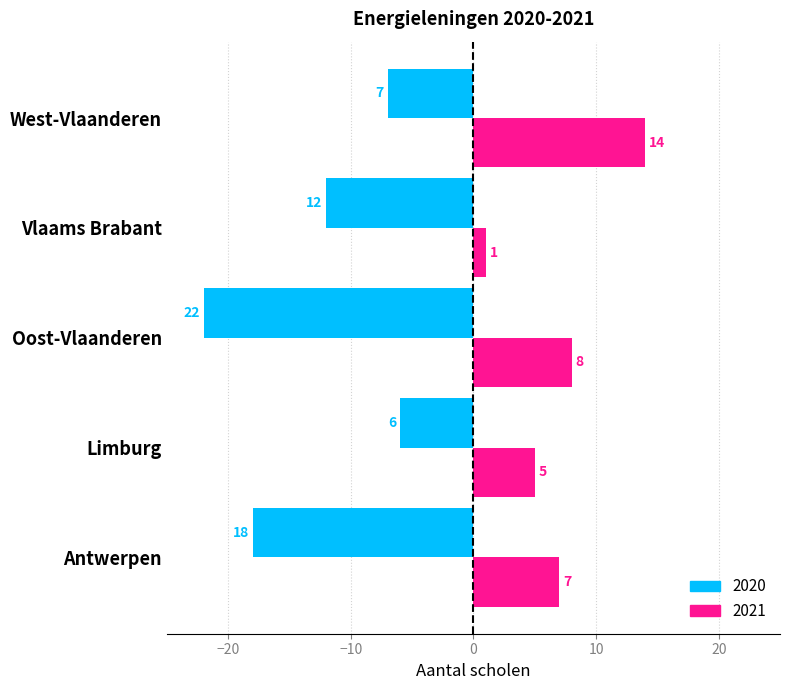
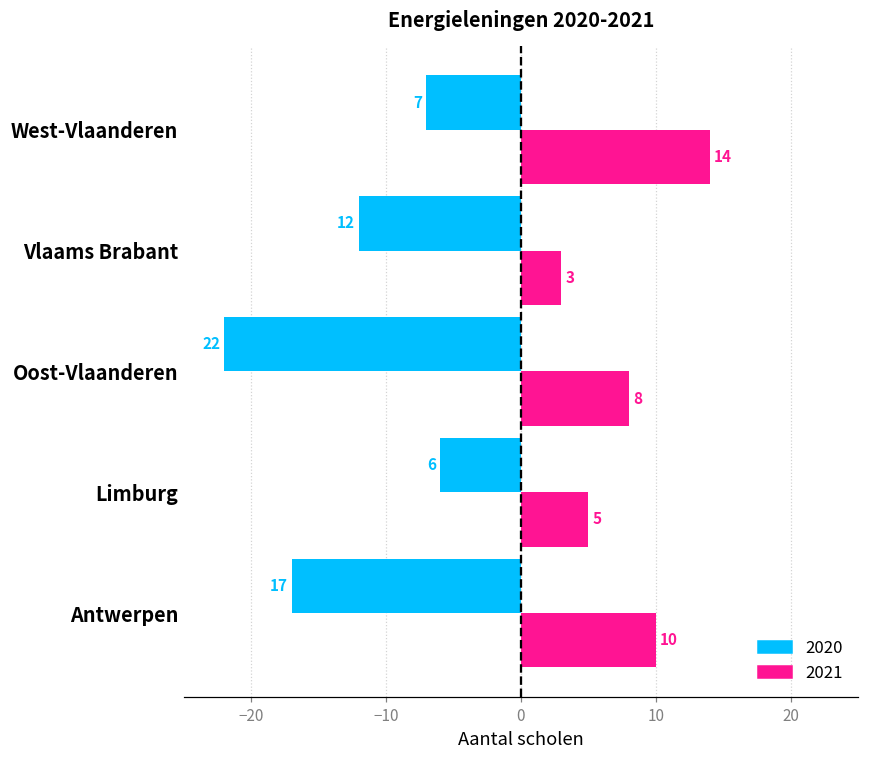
  {
    "2020": {
-     "Antwerpen": 18
+     "Antwerpen": 17
    },
    "2021": {
      "West-Vlaanderen": 14,
-     "Vlaams Brabant": 1,
+     "Vlaams Brabant": 3,
      "Oost-Vlaanderen": 8,
      "Limburg": 5,
-     "Antwerpen": 7
+     "Antwerpen": 10
    }
  }
